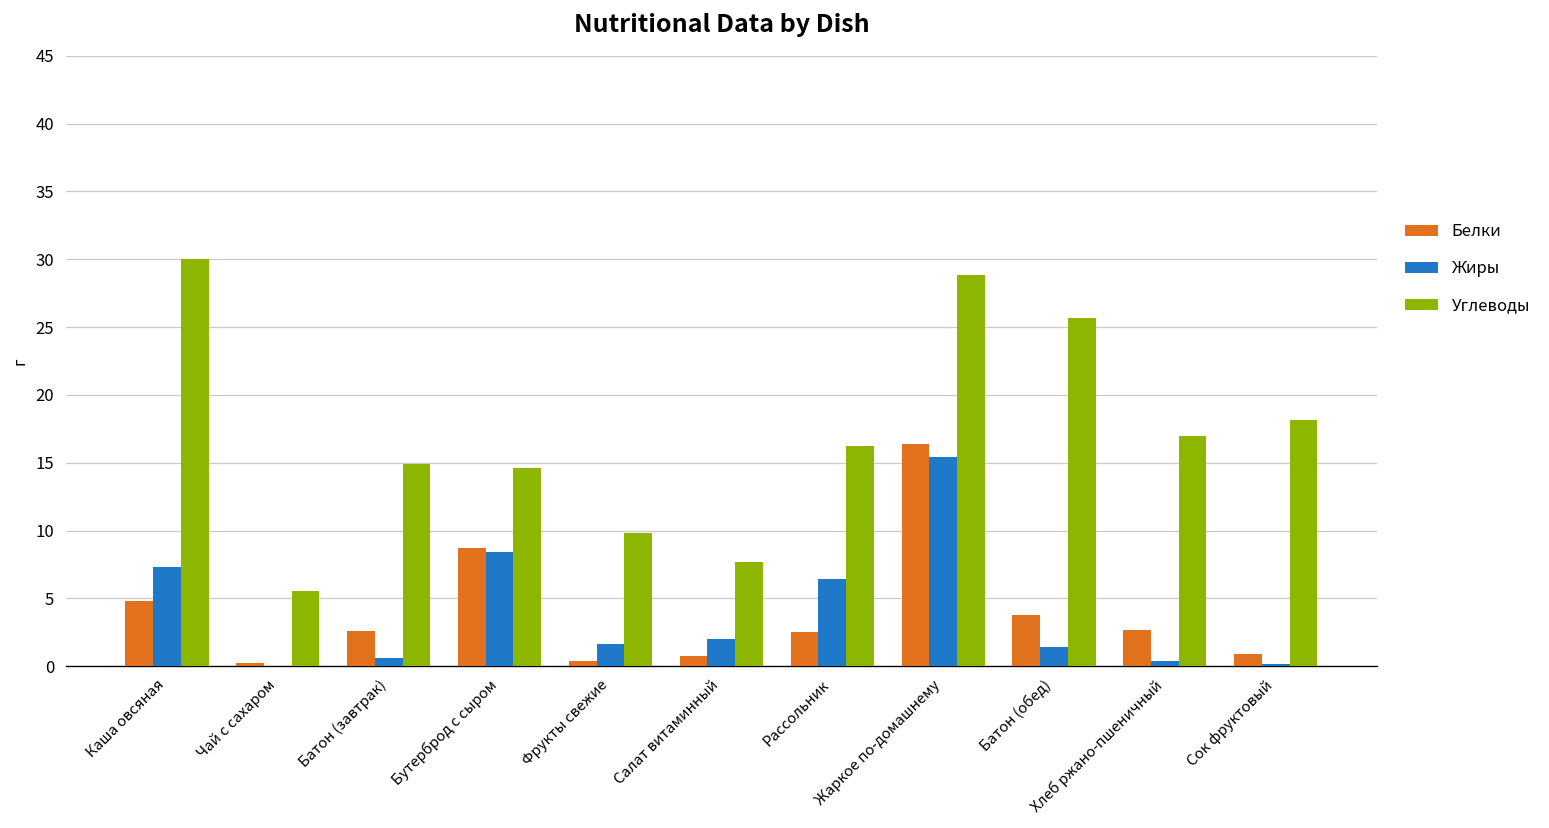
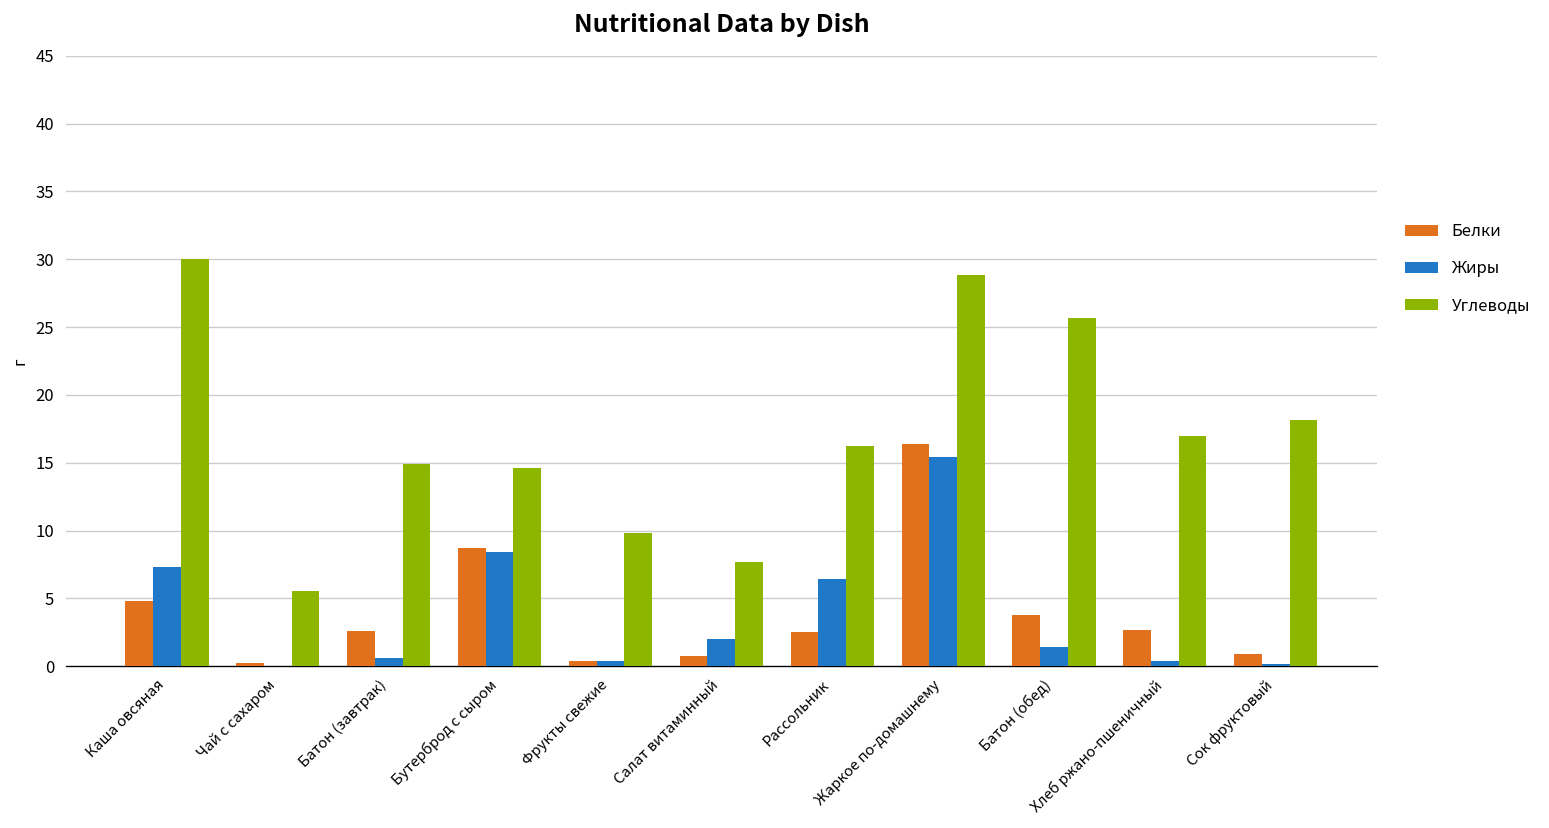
  {
    "Белки": {
      "Каша овсяная": 4.8,
      "Чай с сахаром": 0.3,
      "Батон (завтрак)": 2.6,
      "Бутерброд с сыром": 8.7,
      "Фрукты свежие": 0.4,
      "Салат витаминный": 0.7,
      "Рассольник": 2.5,
      "Жаркое по-домашнему": 16.4,
      "Батон (обед)": 3.8,
      "Хлеб ржано-пшеничный": 2.7,
      "Сок фруктовый": 0.9
    },
    "Жиры": {
      "Каша овсяная": 7.3,
      "Батон (завтрак)": 0.6,
      "Бутерброд с сыром": 8.4,
-     "Фрукты свежие": 1.6,
+     "Фрукты свежие": 0.4,
      "Салат витаминный": 2.0,
      "Рассольник": 6.4,
      "Жаркое по-домашнему": 15.4,
      "Батон (обед)": 1.5,
      "Хлеб ржано-пшеничный": 0.4
    },
    "Углеводы": {
      "Каша овсяная": 30.0,
      "Чай с сахаром": 5.6,
      "Батон (завтрак)": 14.9,
      "Бутерброд с сыром": 14.6,
      "Фрукты свежие": 9.8,
      "Салат витаминный": 7.7,
      "Рассольник": 16.2,
      "Жаркое по-домашнему": 28.8,
      "Батон (обед)": 25.7,
      "Хлеб ржано-пшеничный": 17.0,
      "Сок фруктовый": 18.2
    }
  }
